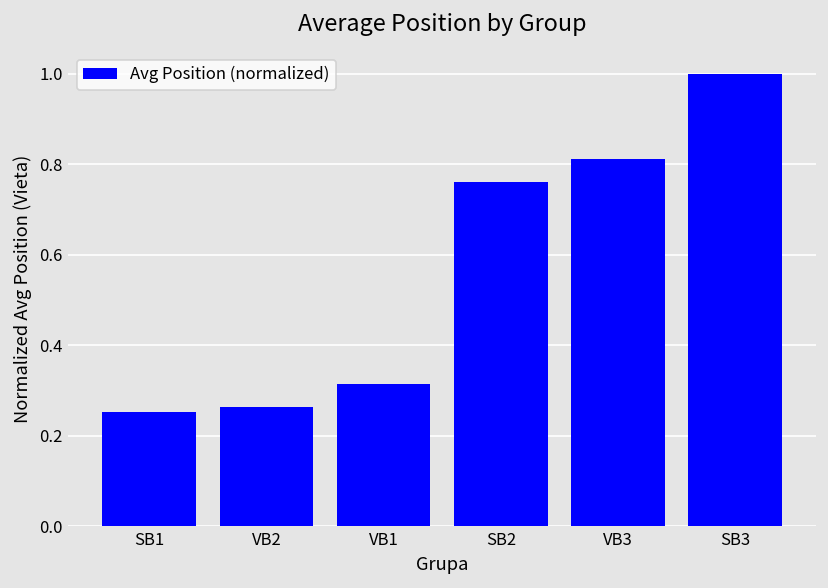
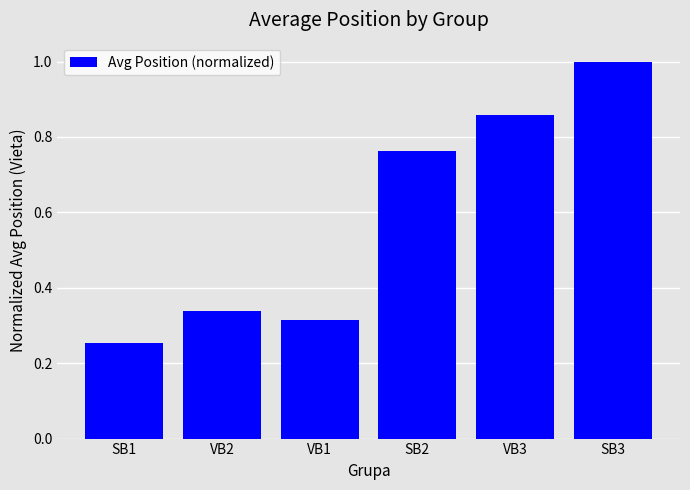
  {
    "SB1": 0.25,
-   "VB2": 0.26,
+   "VB2": 0.34,
    "VB1": 0.31,
    "SB2": 0.76,
-   "VB3": 0.81,
+   "VB3": 0.86,
    "SB3": 1.00
  }
